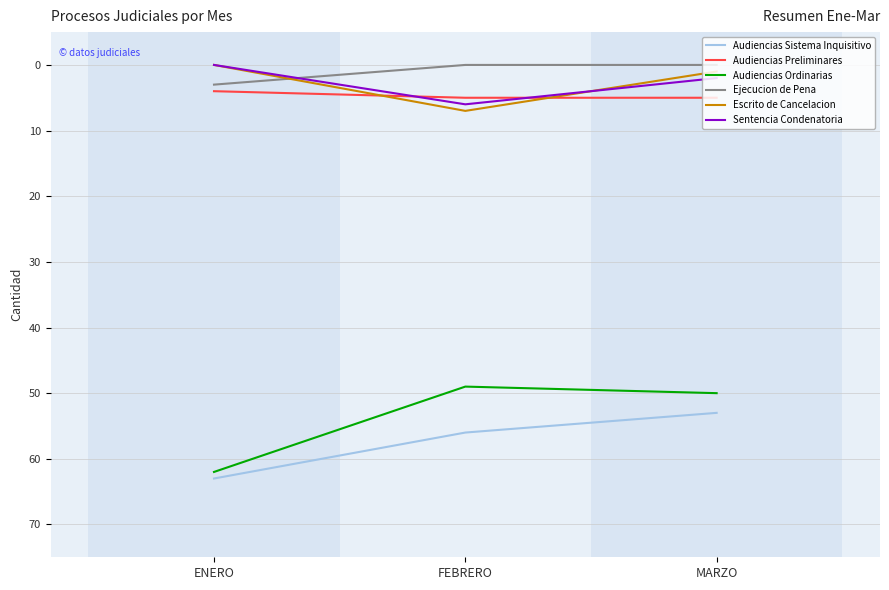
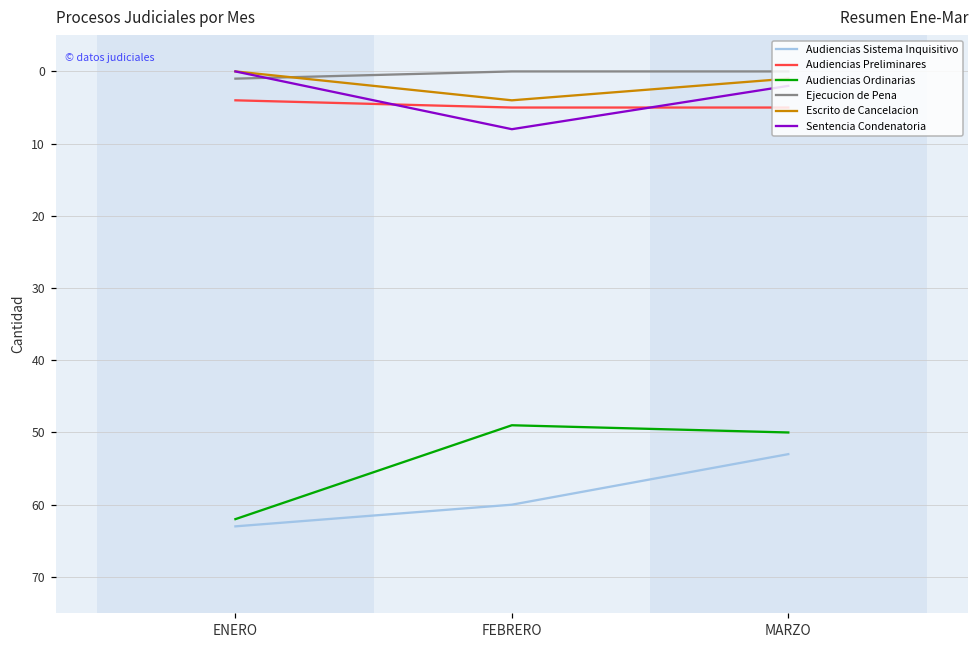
  {
    "Audiencias Sistema Inquisitivo": {
      "ENERO": 63,
-     "FEBRERO": 56,
+     "FEBRERO": 60,
      "MARZO": 53
    },
    "Audiencias Preliminares": {
      "ENERO": 4,
      "FEBRERO": 5
    },
    "Audiencias Ordinarias": {
      "ENERO": 62,
      "FEBRERO": 49,
      "MARZO": 50
    },
    "Ejecucion de Pena": {
-     "ENERO": 3,
+     "ENERO": 1,
      "FEBRERO": 0
    },
    "Escrito de Cancelacion": {
-     "FEBRERO": 7
+     "FEBRERO": 4
    },
    "Sentencia Condenatoria": {
-     "FEBRERO": 6
+     "FEBRERO": 8
    }
  }
